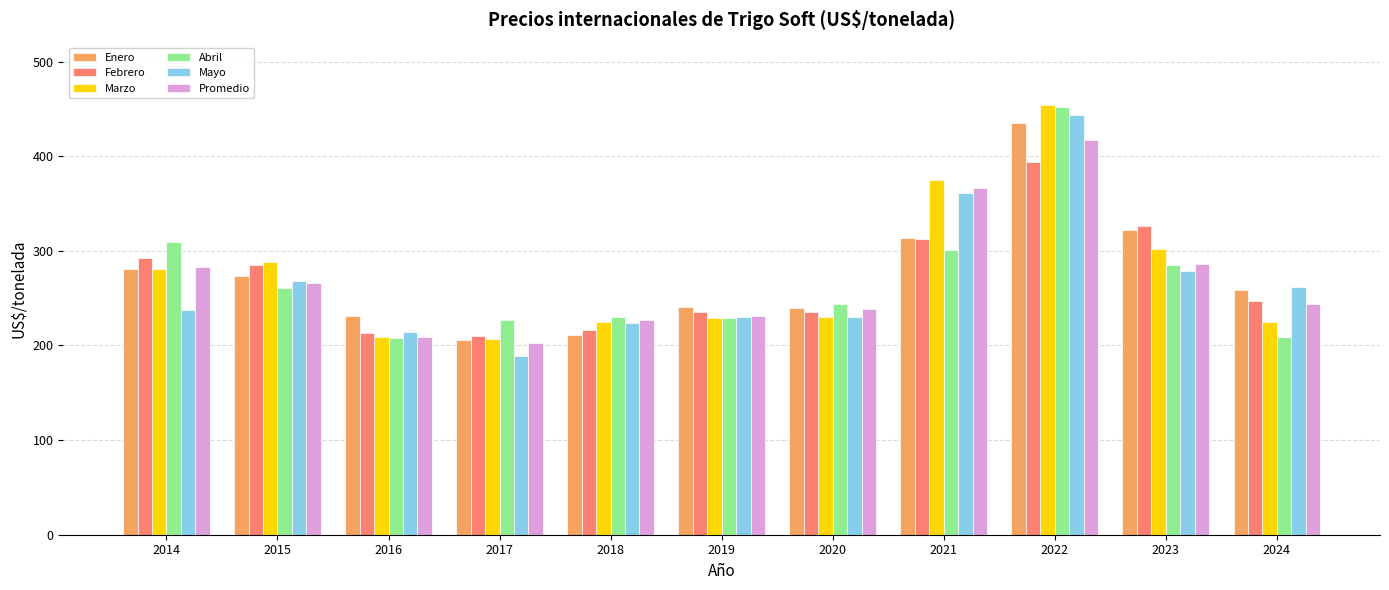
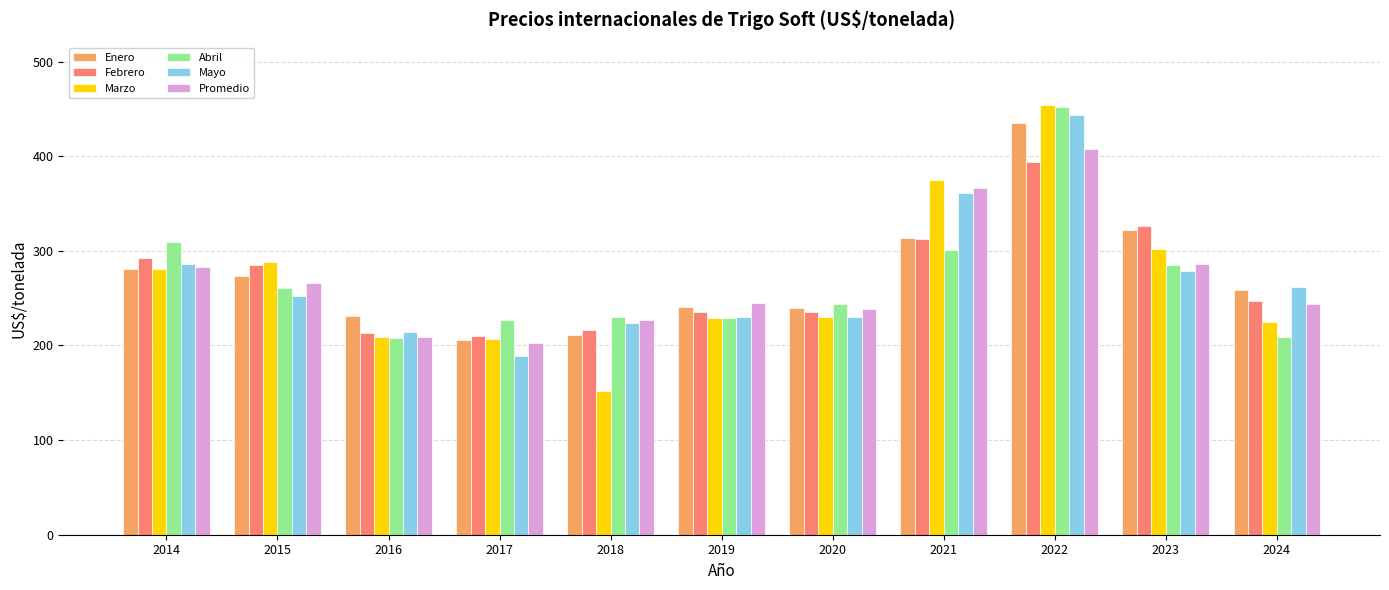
  {
    "Marzo": {
      "2014": 280,
      "2015": 290,
      "2016": 210,
      "2017": 210,
-     "2018": 220,
+     "2018": 150,
      "2019": 230,
      "2020": 230,
      "2021": 380,
      "2022": 450,
      "2023": 300,
      "2024": 230
    },
    "Abril": {
      "2014": 310,
      "2015": 260,
      "2016": 210,
      "2017": 230,
      "2018": 230,
      "2019": 230,
      "2020": 240,
      "2021": 300,
      "2022": 450,
      "2023": 280,
      "2024": 210
    },
    "Mayo": {
-     "2014": 240,
-     "2015": 270,
+     "2014": 290,
+     "2015": 250,
      "2016": 210,
      "2017": 190,
      "2018": 220,
      "2019": 230,
      "2020": 230,
      "2021": 360,
      "2022": 440,
      "2023": 280,
      "2024": 260
    },
    "Promedio": {
      "2014": 280,
      "2015": 270,
      "2016": 210,
      "2017": 200,
      "2018": 230,
-     "2019": 230,
+     "2019": 240,
      "2020": 240,
      "2021": 370,
-     "2022": 420,
+     "2022": 410,
      "2023": 290,
      "2024": 240
    }
  }
